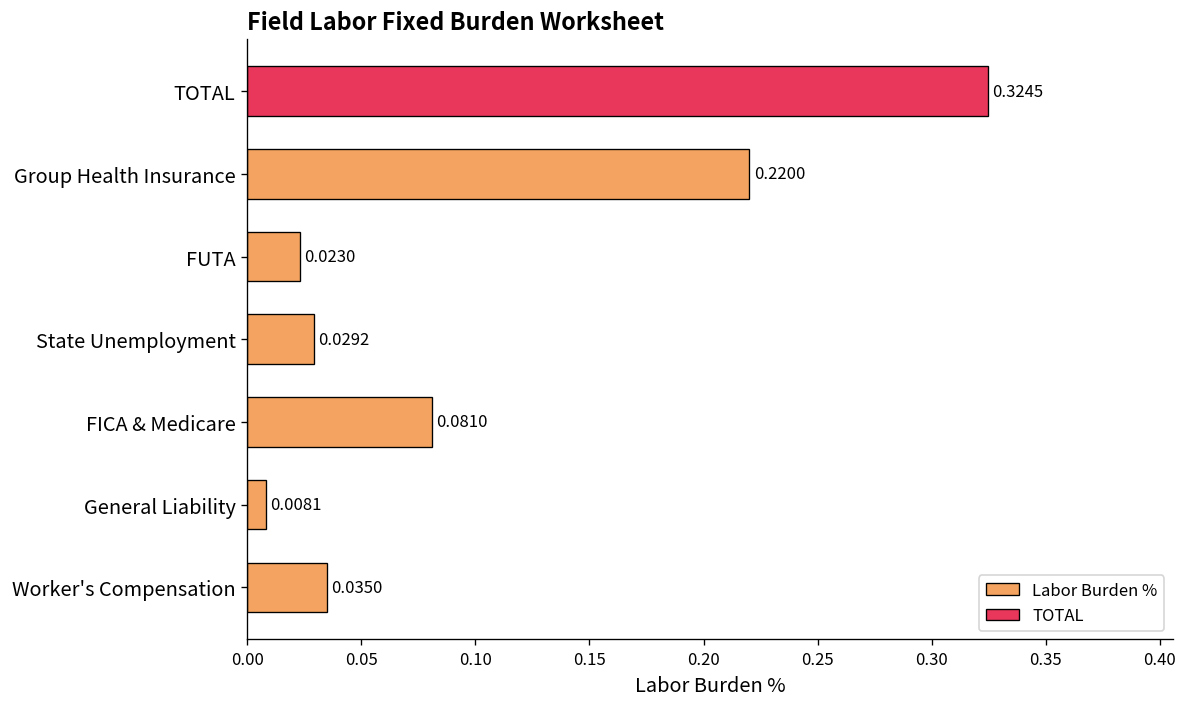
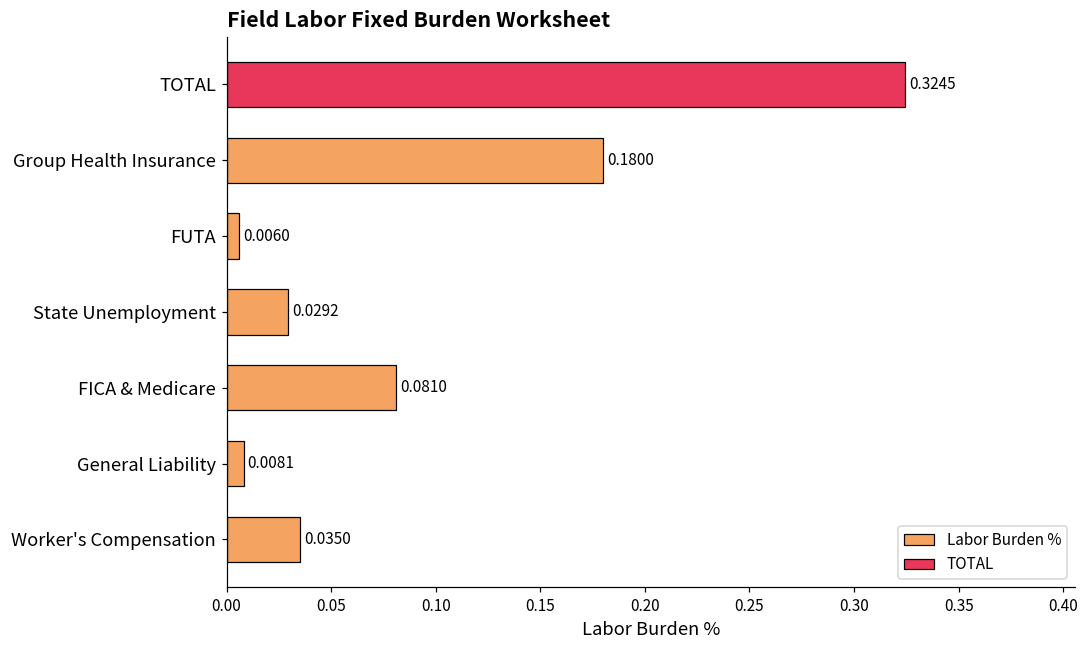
  {
    "Labor Burden %": {
-     "Group Health Insurance": 0.2200,
-     "FUTA": 0.0230,
+     "Group Health Insurance": 0.1800,
+     "FUTA": 0.0060,
      "State Unemployment": 0.0292,
      "FICA & Medicare": 0.0810,
      "General Liability": 0.0081,
      "Worker's Compensation": 0.0350
    },
    "TOTAL": {
      "TOTAL": 0.3245
    }
  }
